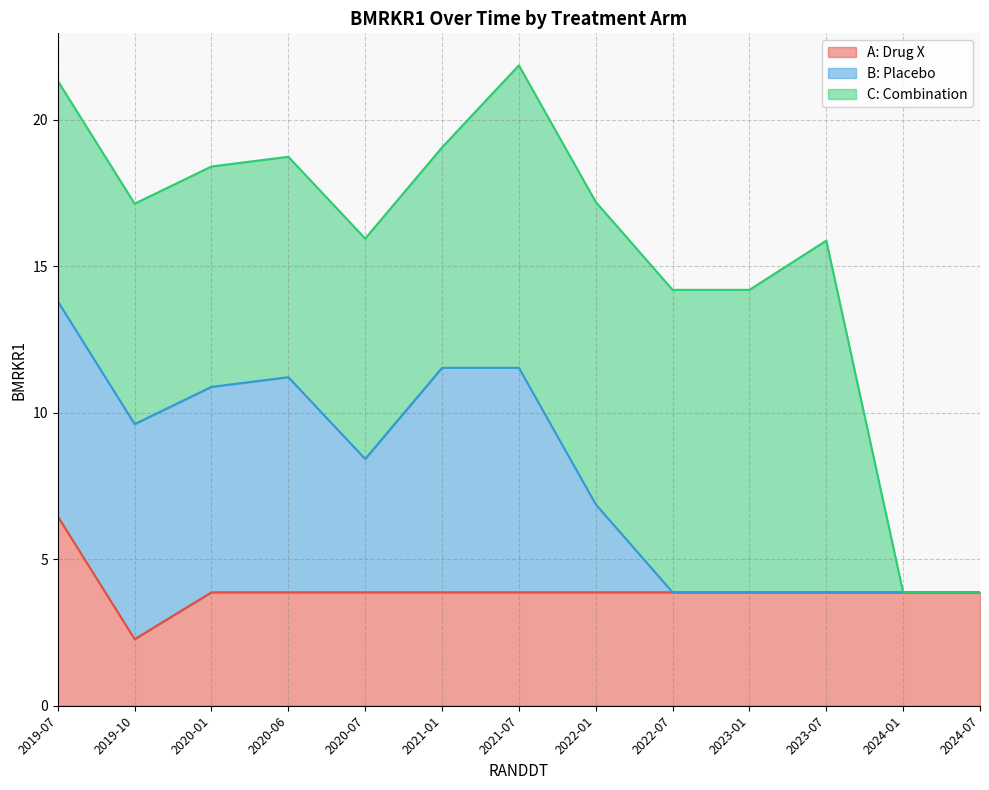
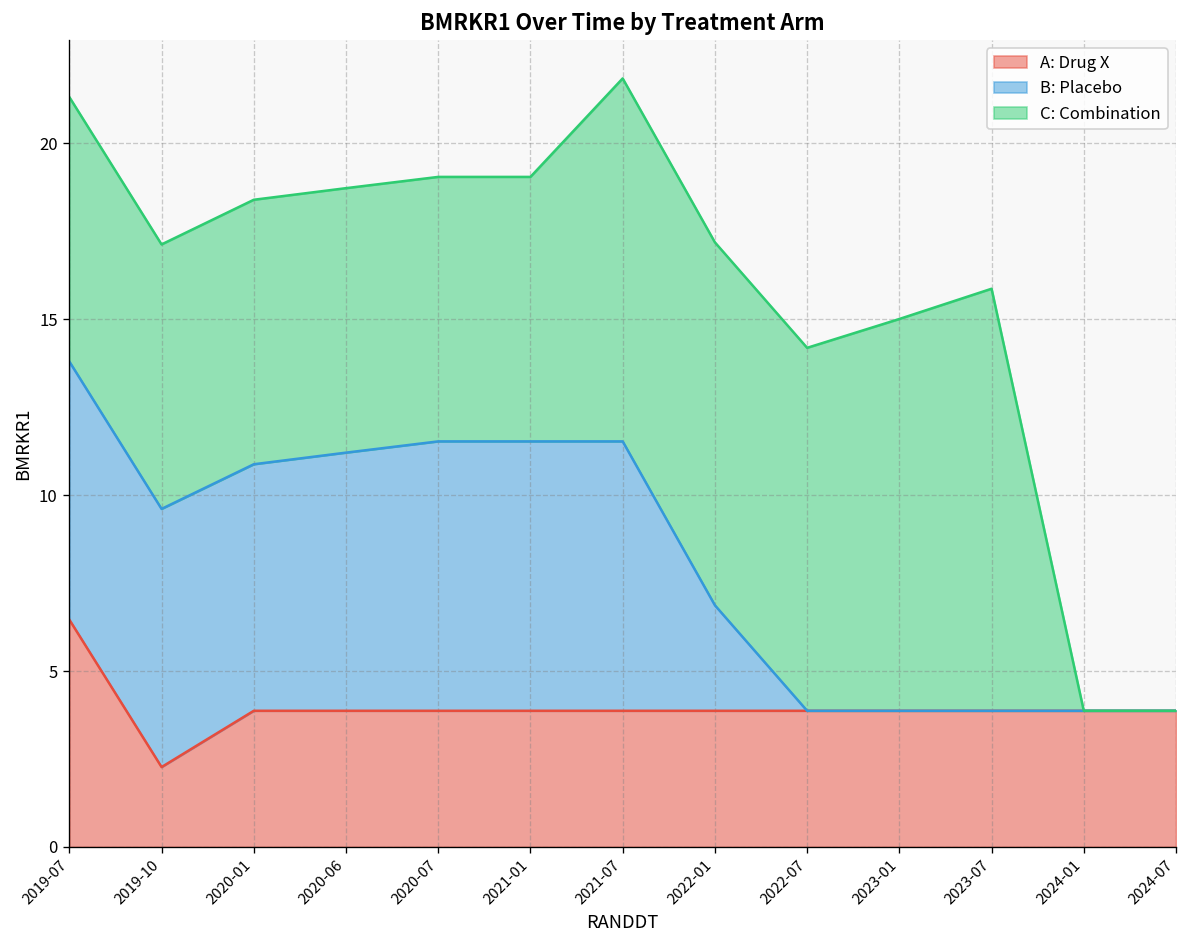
  {
    "A: Drug X": {
      "2019-07": 6.5,
      "2019-10": 2.3,
      "2020-01": 3.9,
      "2020-06": 3.9,
      "2020-07": 3.9,
      "2021-01": 3.9,
      "2021-07": 3.9,
      "2022-01": 3.9
    },
    "B: Placebo": {
      "2019-07": 7.3,
      "2019-10": 7.3,
      "2020-01": 7.0,
      "2020-06": 7.3,
-     "2020-07": 4.6,
+     "2020-07": 7.7,
      "2021-01": 7.7,
      "2021-07": 7.7,
      "2022-01": 3.0
    },
    "C: Combination": {
      "2019-07": 7.5,
      "2019-10": 7.5,
      "2020-01": 7.5,
      "2020-06": 7.5,
      "2020-07": 7.5,
      "2021-01": 7.5,
      "2021-07": 10.3,
      "2022-01": 10.3,
      "2022-07": 10.3,
-     "2023-01": 10.3,
+     "2023-01": 11.1,
      "2023-07": 12.0
    }
  }
